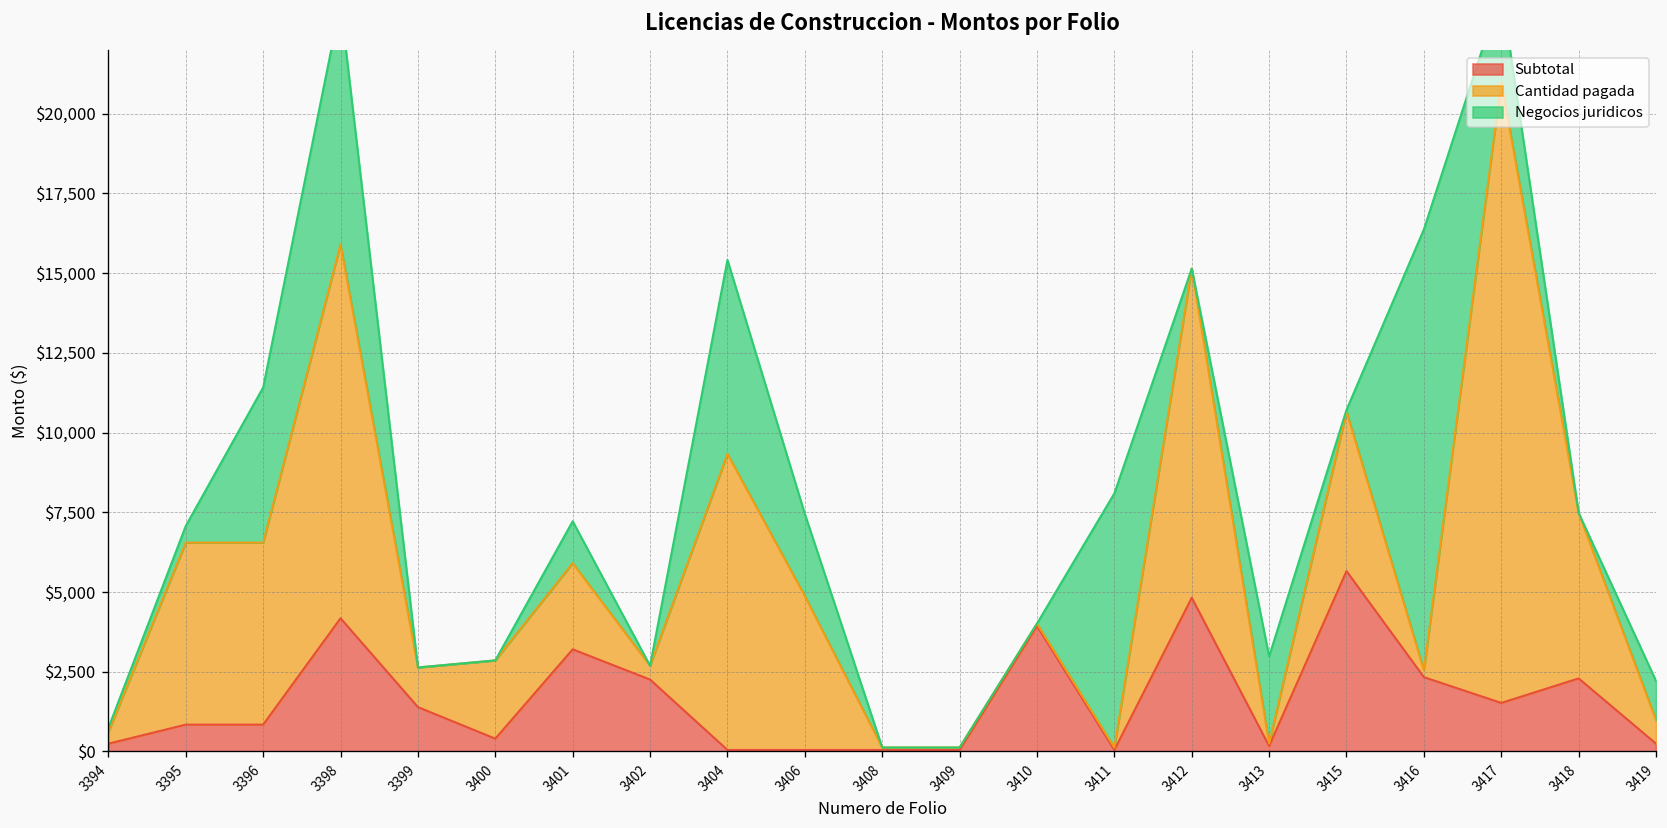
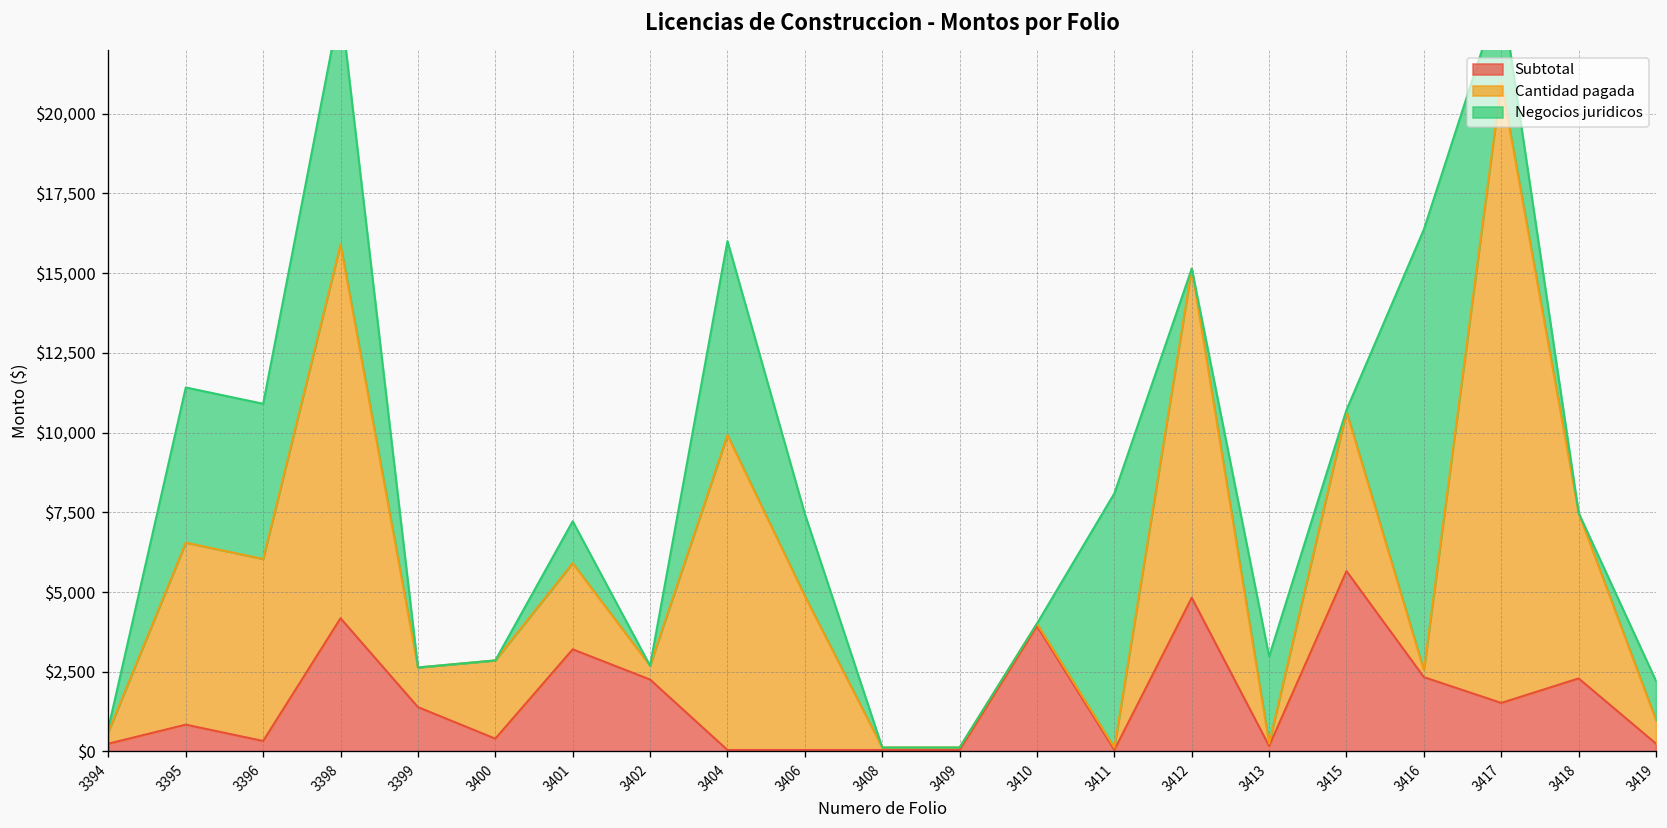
  {
    "Subtotal": {
      "3394": "$200",
      "3395": "$800",
-     "3396": "$800",
+     "3396": "$300",
      "3398": "$4,200",
      "3399": "$1,400",
      "3400": "$400",
      "3401": "$3,200",
      "3402": "$2,300",
      "3404": "$0",
      "3406": "$0",
      "3412": "$4,800",
      "3415": "$5,700",
      "3416": "$2,300",
      "3417": "$1,500",
      "3418": "$2,300",
      "3419": "$200"
    },
    "Cantidad pagada": {
      "3394": "$400",
      "3395": "$5,700",
      "3396": "$5,700",
      "3398": "$11,700",
      "3401": "$2,700",
-     "3404": "$9,300",
+     "3404": "$9,900",
      "3406": "$4,800",
      "3416": "$200",
      "3419": "$700"
    },
    "Negocios juridicos": {
      "3394": "$100",
-     "3395": "$500",
+     "3395": "$4,900",
      "3396": "$4,900",
      "3401": "$1,300",
      "3404": "$6,100",
      "3406": "$2,600",
      "3411": "$8,000",
      "3413": "$2,700",
      "3416": "$13,800",
      "3419": "$1,200"
    }
  }
